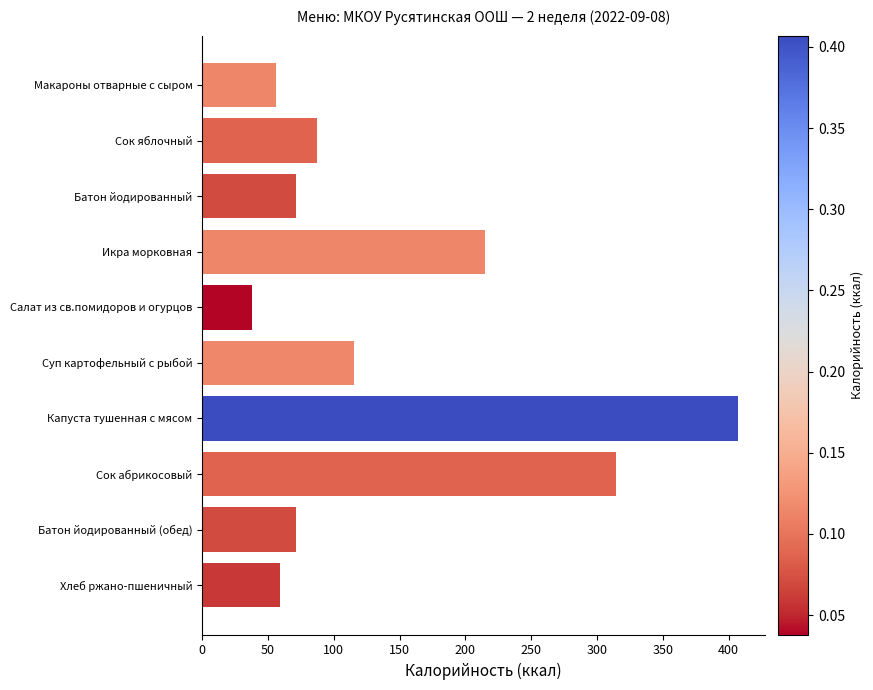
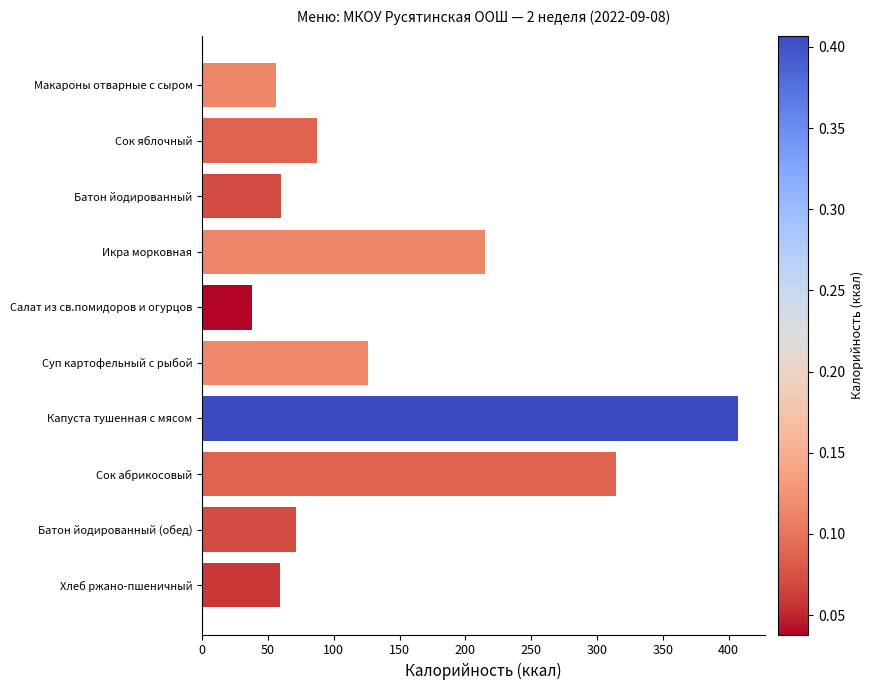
  {
    "Макароны отварные с сыром": 56,
    "Сок яблочный": 87,
-   "Батон йодированный": 71,
+   "Батон йодированный": 60,
    "Икра морковная": 215,
    "Салат из св.помидоров и огурцов": 38,
-   "Суп картофельный с рыбой": 115,
+   "Суп картофельный с рыбой": 126,
    "Капуста тушенная с мясом": 407,
    "Сок абрикосовый": 314,
    "Батон йодированный (обед)": 71,
    "Хлеб ржано-пшеничный": 59
  }
